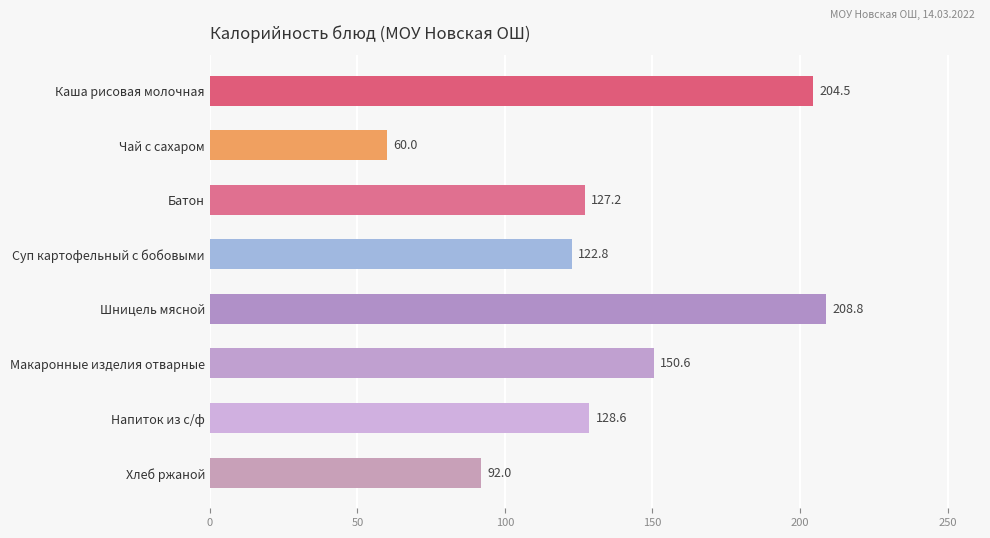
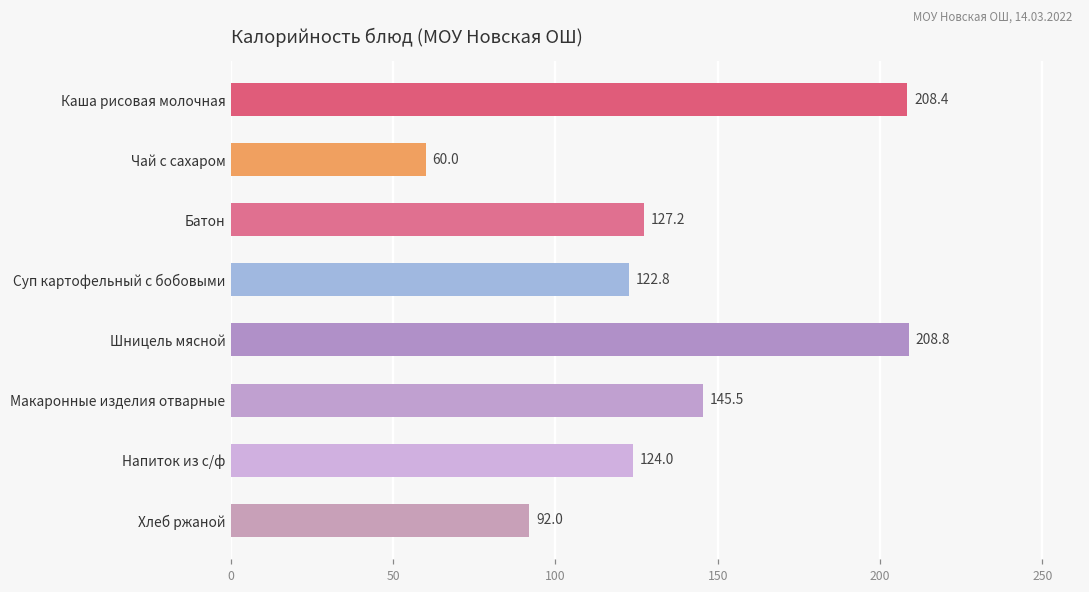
  {
-   "Каша рисовая молочная": 204.5,
+   "Каша рисовая молочная": 208.4,
    "Чай с сахаром": 60.0,
    "Батон": 127.2,
    "Суп картофельный с бобовыми": 122.8,
    "Шницель мясной": 208.8,
-   "Макаронные изделия отварные": 150.6,
-   "Напиток из с/ф": 128.6,
+   "Макаронные изделия отварные": 145.5,
+   "Напиток из с/ф": 124.0,
    "Хлеб ржаной": 92.0
  }
